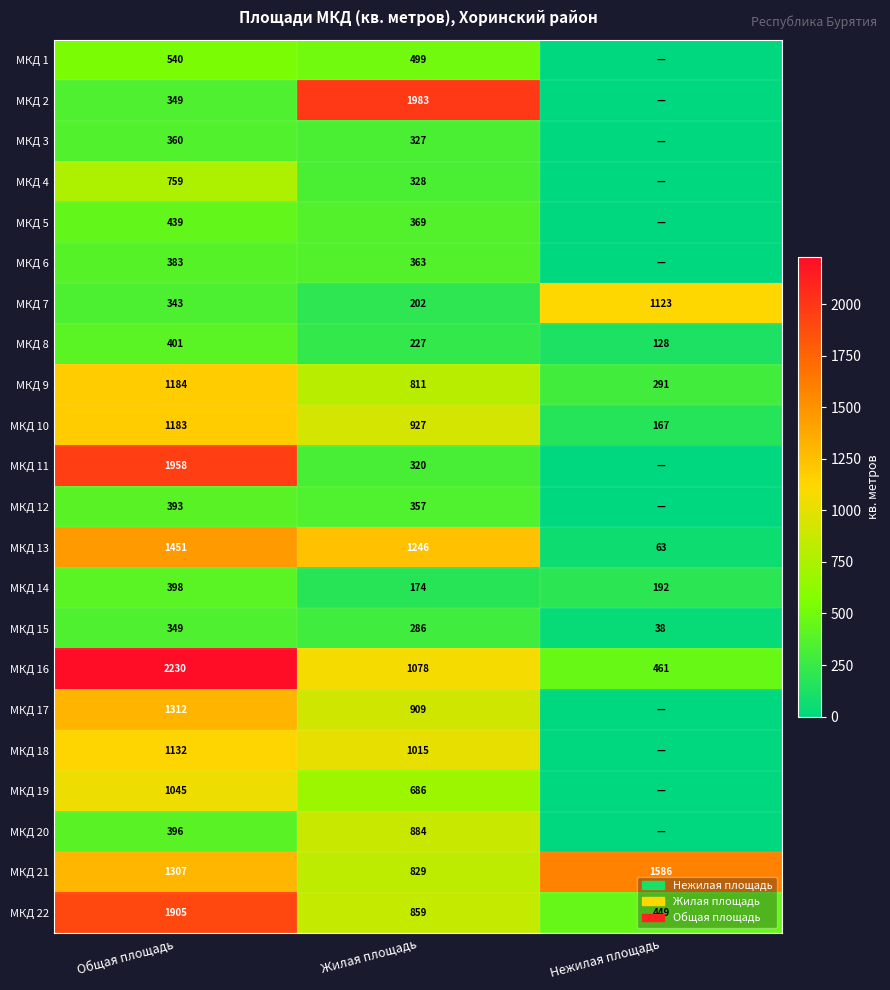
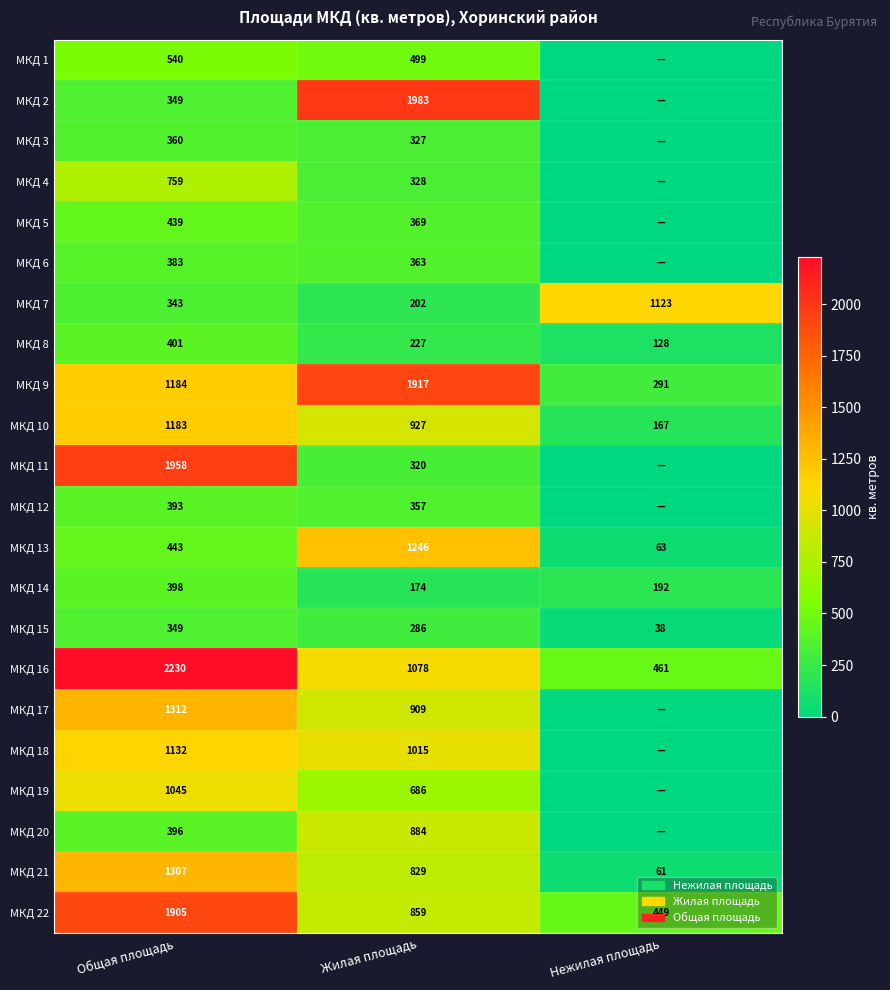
  {
    "МКД 1": {
      "Общая площадь": 540,
      "Жилая площадь": 499
    },
    "МКД 2": {
      "Общая площадь": 349,
      "Жилая площадь": 1983
    },
    "МКД 3": {
      "Общая площадь": 360,
      "Жилая площадь": 327
    },
    "МКД 4": {
      "Общая площадь": 759,
      "Жилая площадь": 328
    },
    "МКД 5": {
      "Общая площадь": 439,
      "Жилая площадь": 369
    },
    "МКД 6": {
      "Общая площадь": 383,
      "Жилая площадь": 363
    },
    "МКД 7": {
      "Общая площадь": 343,
      "Жилая площадь": 202,
      "Нежилая площадь": 1123
    },
    "МКД 8": {
      "Общая площадь": 401,
      "Жилая площадь": 227,
      "Нежилая площадь": 128
    },
    "МКД 9": {
      "Общая площадь": 1184,
-     "Жилая площадь": 811,
+     "Жилая площадь": 1917,
      "Нежилая площадь": 291
    },
    "МКД 10": {
      "Общая площадь": 1183,
      "Жилая площадь": 927,
      "Нежилая площадь": 167
    },
    "МКД 11": {
      "Общая площадь": 1958,
      "Жилая площадь": 320
    },
    "МКД 12": {
      "Общая площадь": 393,
      "Жилая площадь": 357
    },
    "МКД 13": {
-     "Общая площадь": 1451,
+     "Общая площадь": 443,
      "Жилая площадь": 1246,
      "Нежилая площадь": 63
    },
    "МКД 14": {
      "Общая площадь": 398,
      "Жилая площадь": 174,
      "Нежилая площадь": 192
    },
    "МКД 15": {
      "Общая площадь": 349,
      "Жилая площадь": 286,
      "Нежилая площадь": 38
    },
    "МКД 16": {
      "Общая площадь": 2230,
      "Жилая площадь": 1078,
      "Нежилая площадь": 461
    },
    "МКД 17": {
      "Общая площадь": 1312,
      "Жилая площадь": 909
    },
    "МКД 18": {
      "Общая площадь": 1132,
      "Жилая площадь": 1015
    },
    "МКД 19": {
      "Общая площадь": 1045,
      "Жилая площадь": 686
    },
    "МКД 20": {
      "Общая площадь": 396,
      "Жилая площадь": 884
    },
    "МКД 21": {
      "Общая площадь": 1307,
      "Жилая площадь": 829,
-     "Нежилая площадь": 1586
+     "Нежилая площадь": 61
    },
    "МКД 22": {
      "Общая площадь": 1905,
      "Жилая площадь": 859
    }
  }
